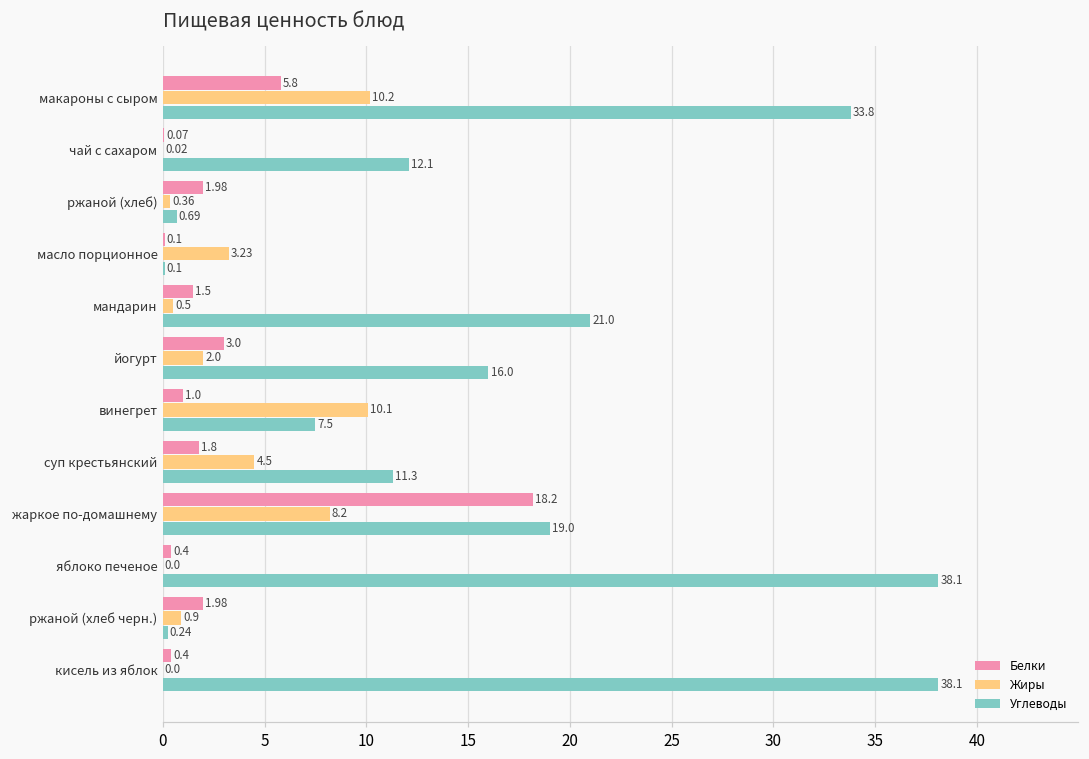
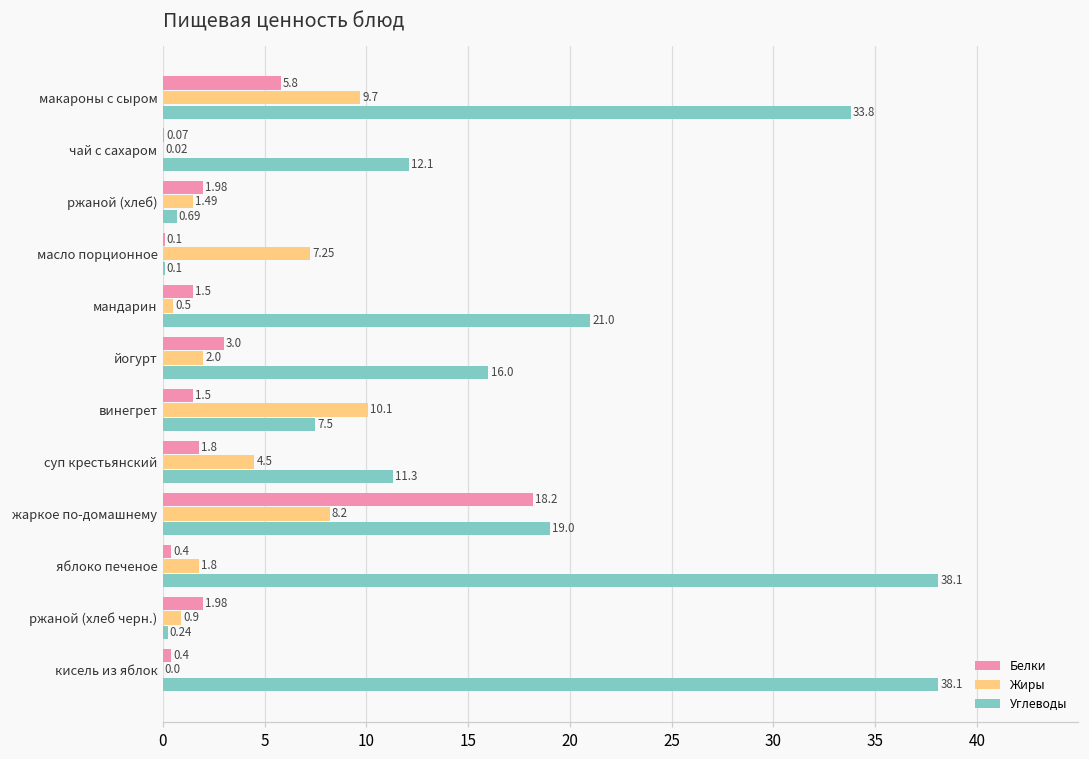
  {
    "Белки": {
      "макароны с сыром": 5.8,
      "чай с сахаром": 0.07,
      "ржаной (хлеб)": 1.98,
      "масло порционное": 0.1,
      "мандарин": 1.5,
      "йогурт": 3.0,
-     "винегрет": 1.0,
+     "винегрет": 1.5,
      "суп крестьянский": 1.8,
      "жаркое по-домашнему": 18.2,
      "яблоко печеное": 0.4,
      "ржаной (хлеб черн.)": 1.98,
      "кисель из яблок": 0.4
    },
    "Жиры": {
-     "макароны с сыром": 10.2,
+     "макароны с сыром": 9.7,
      "чай с сахаром": 0.02,
-     "ржаной (хлеб)": 0.36,
-     "масло порционное": 3.23,
+     "ржаной (хлеб)": 1.49,
+     "масло порционное": 7.25,
      "мандарин": 0.5,
      "йогурт": 2.0,
      "винегрет": 10.1,
      "суп крестьянский": 4.5,
      "жаркое по-домашнему": 8.2,
-     "яблоко печеное": 0.0,
+     "яблоко печеное": 1.8,
      "ржаной (хлеб черн.)": 0.9,
      "кисель из яблок": 0.0
    },
    "Углеводы": {
      "макароны с сыром": 33.8,
      "чай с сахаром": 12.1,
      "ржаной (хлеб)": 0.69,
      "масло порционное": 0.1,
      "мандарин": 21.0,
      "йогурт": 16.0,
      "винегрет": 7.5,
      "суп крестьянский": 11.3,
      "жаркое по-домашнему": 19.0,
      "яблоко печеное": 38.1,
      "ржаной (хлеб черн.)": 0.24,
      "кисель из яблок": 38.1
    }
  }
